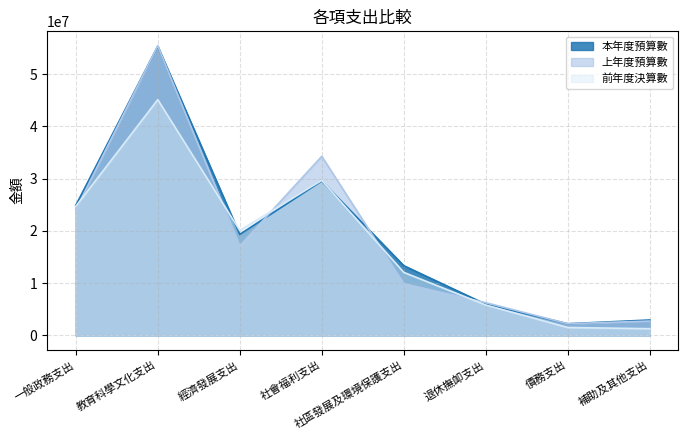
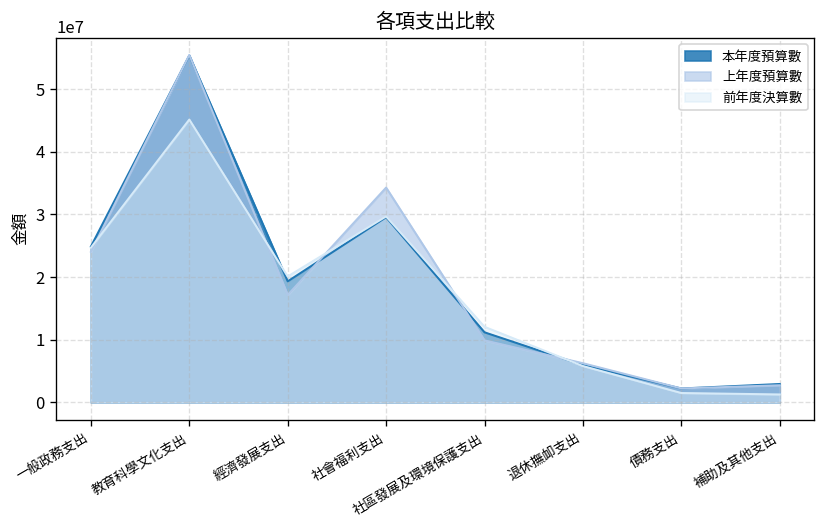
  {
    "本年度預算數": {
      "經濟發展支出": 19000000,
-     "社區發展及環境保護支出": 13000000
+     "社區發展及環境保護支出": 11000000
    }
  }
